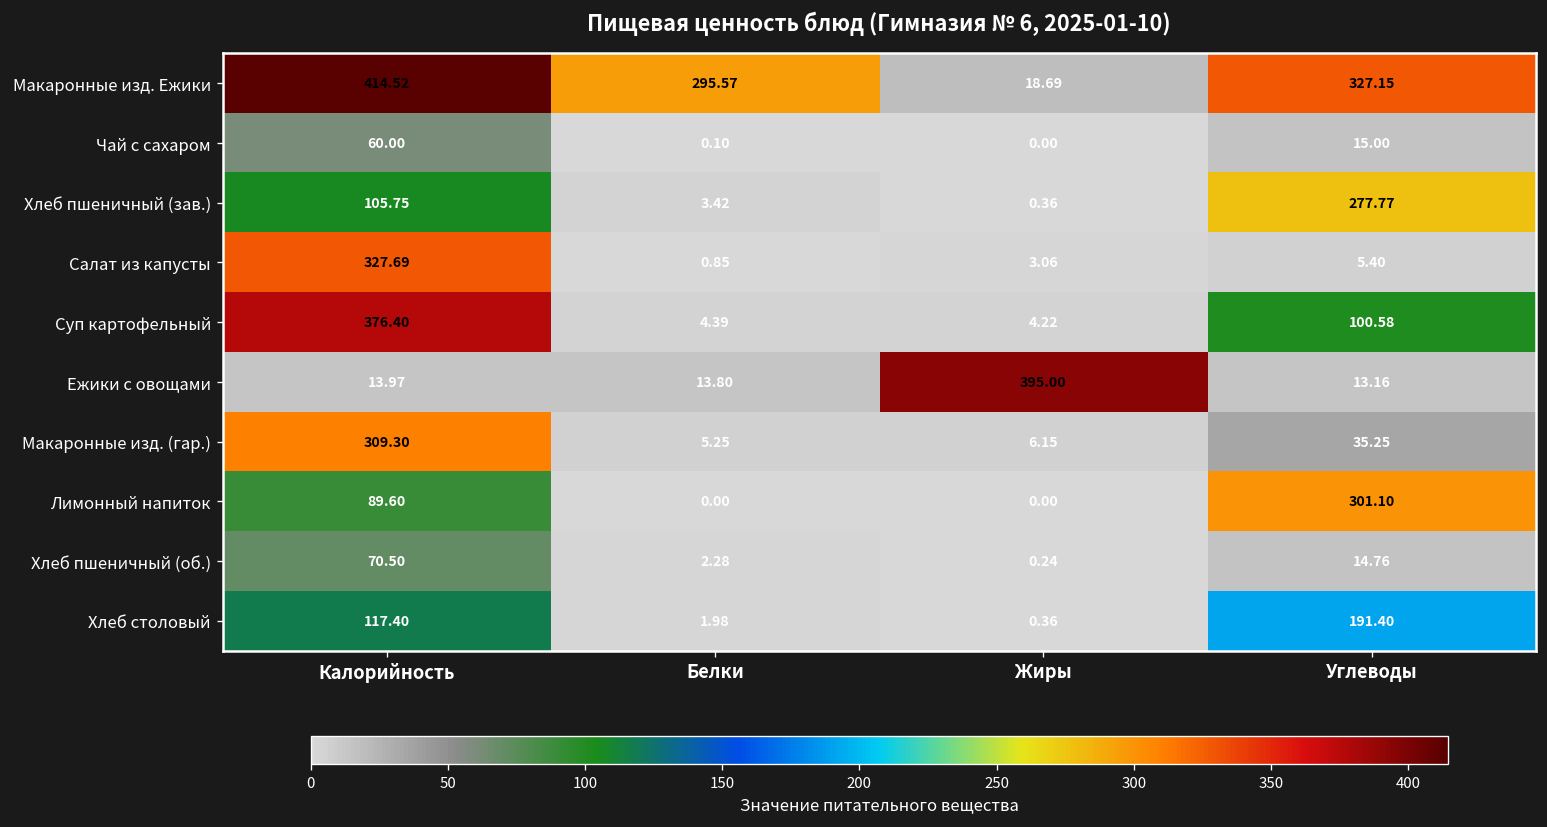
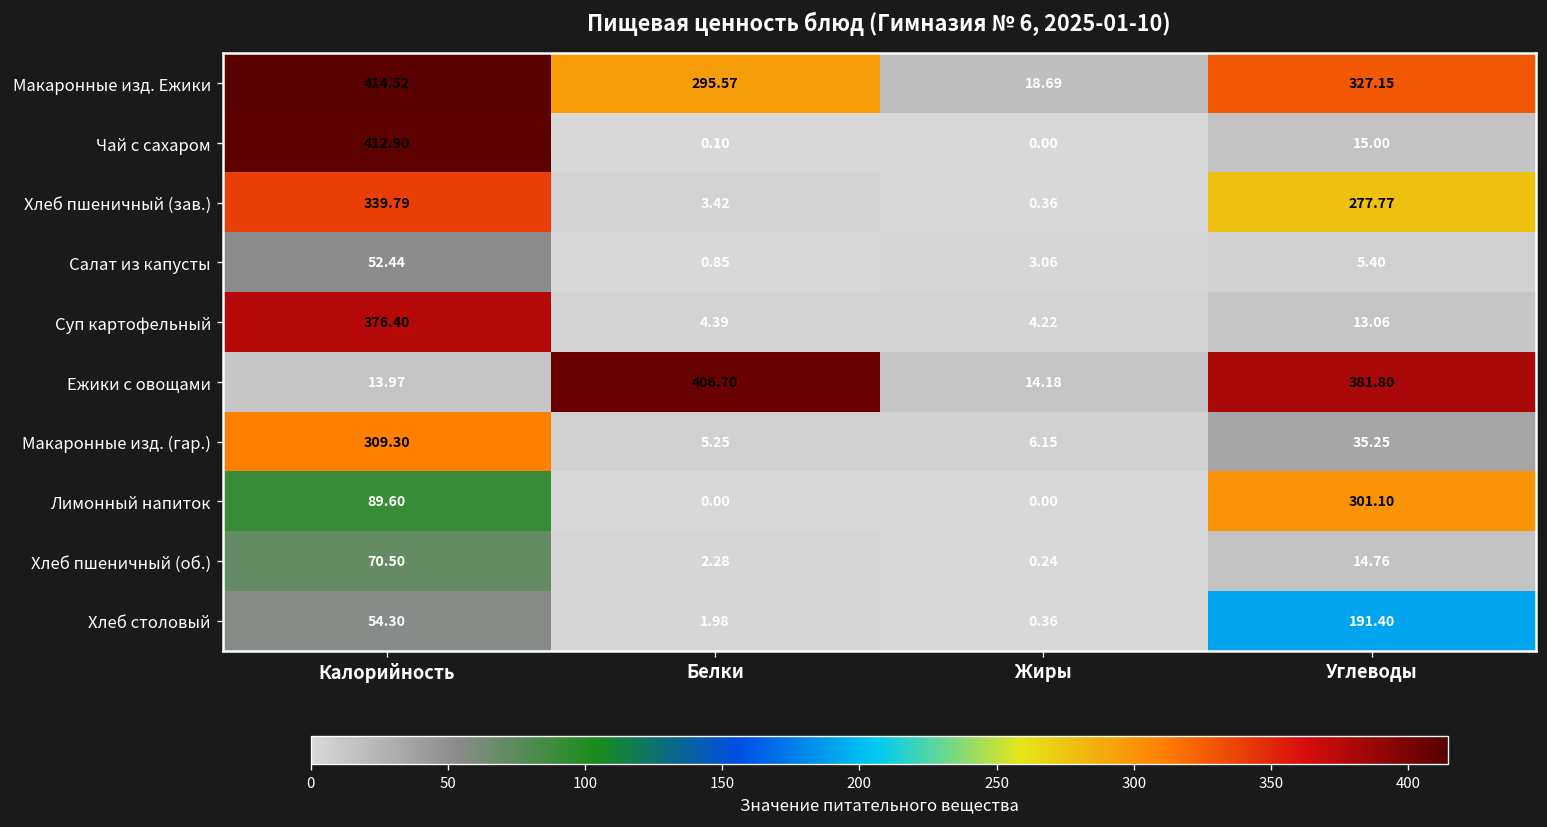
  {
    "Макаронные изд. Ежики": {
      "Калорийность": 414.52,
      "Белки": 295.57,
      "Жиры": 18.69,
      "Углеводы": 327.15
    },
    "Чай с сахаром": {
-     "Калорийность": 60.00,
+     "Калорийность": 412.90,
      "Углеводы": 15.00
    },
    "Хлеб пшеничный (зав.)": {
-     "Калорийность": 105.75,
+     "Калорийность": 339.79,
      "Углеводы": 277.77
    },
    "Салат из капусты": {
-     "Калорийность": 327.69
+     "Калорийность": 52.44
    },
    "Суп картофельный": {
      "Калорийность": 376.40,
-     "Углеводы": 100.58
+     "Углеводы": 13.06
    },
    "Ежики с овощами": {
      "Калорийность": 13.97,
-     "Белки": 13.80,
-     "Жиры": 395.00,
-     "Углеводы": 13.16
+     "Белки": 406.70,
+     "Жиры": 14.18,
+     "Углеводы": 381.80
    },
    "Макаронные изд. (гар.)": {
      "Калорийность": 309.30,
      "Углеводы": 35.25
    },
    "Лимонный напиток": {
      "Калорийность": 89.60,
      "Углеводы": 301.10
    },
    "Хлеб пшеничный (об.)": {
      "Калорийность": 70.50,
      "Углеводы": 14.76
    },
    "Хлеб столовый": {
-     "Калорийность": 117.40,
+     "Калорийность": 54.30,
      "Углеводы": 191.40
    }
  }
